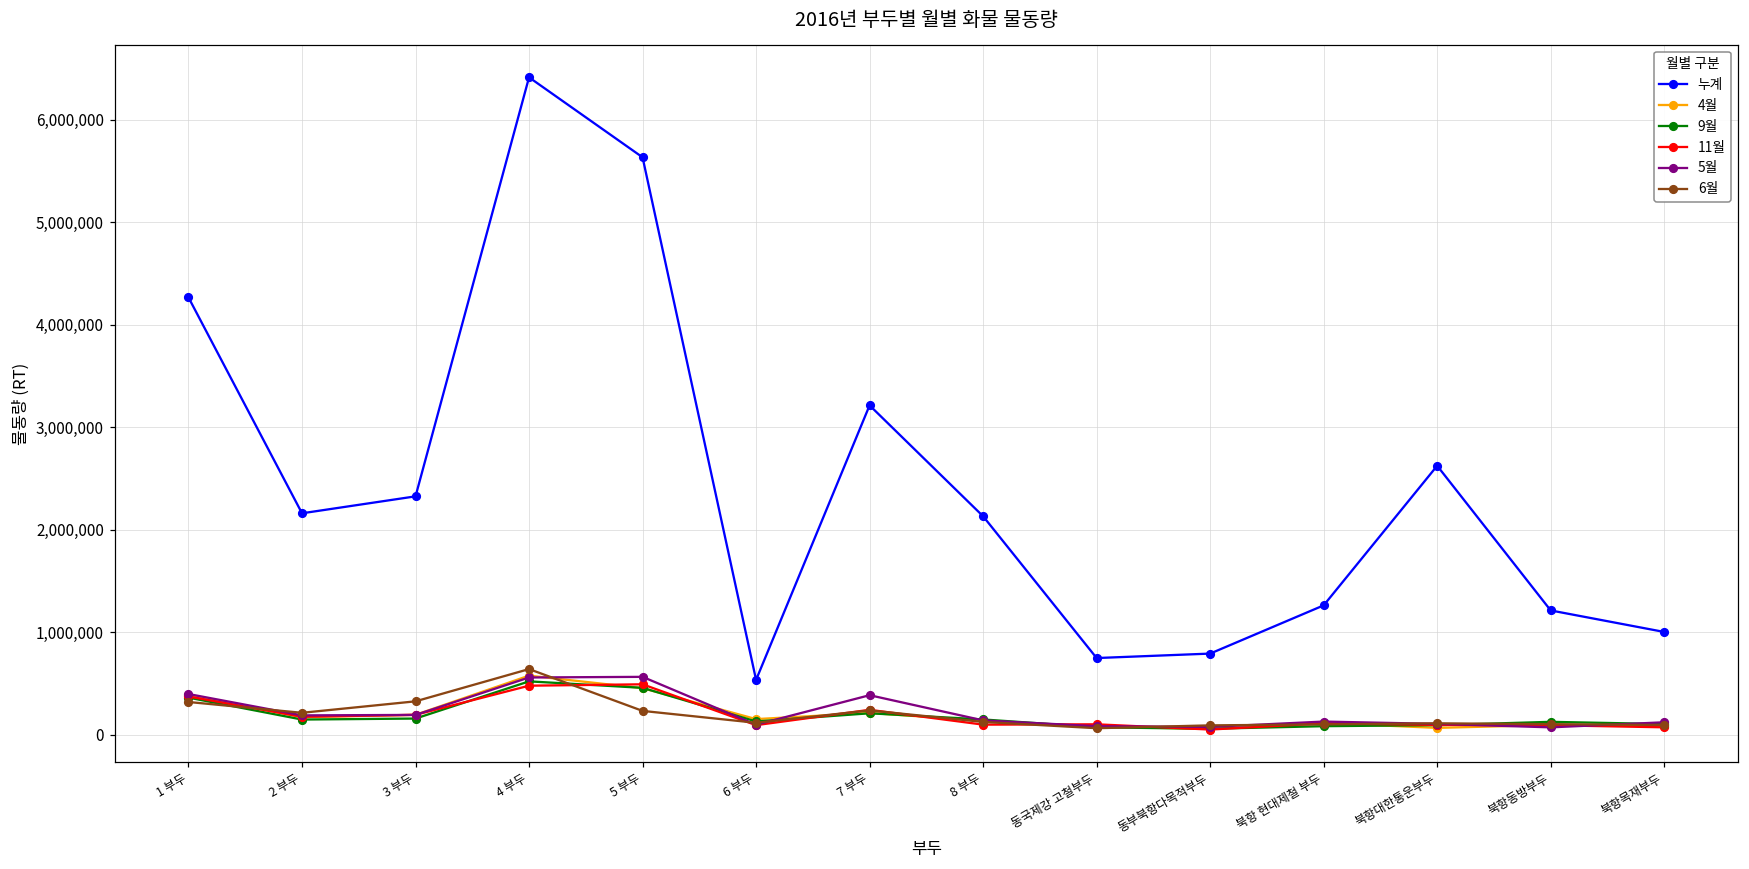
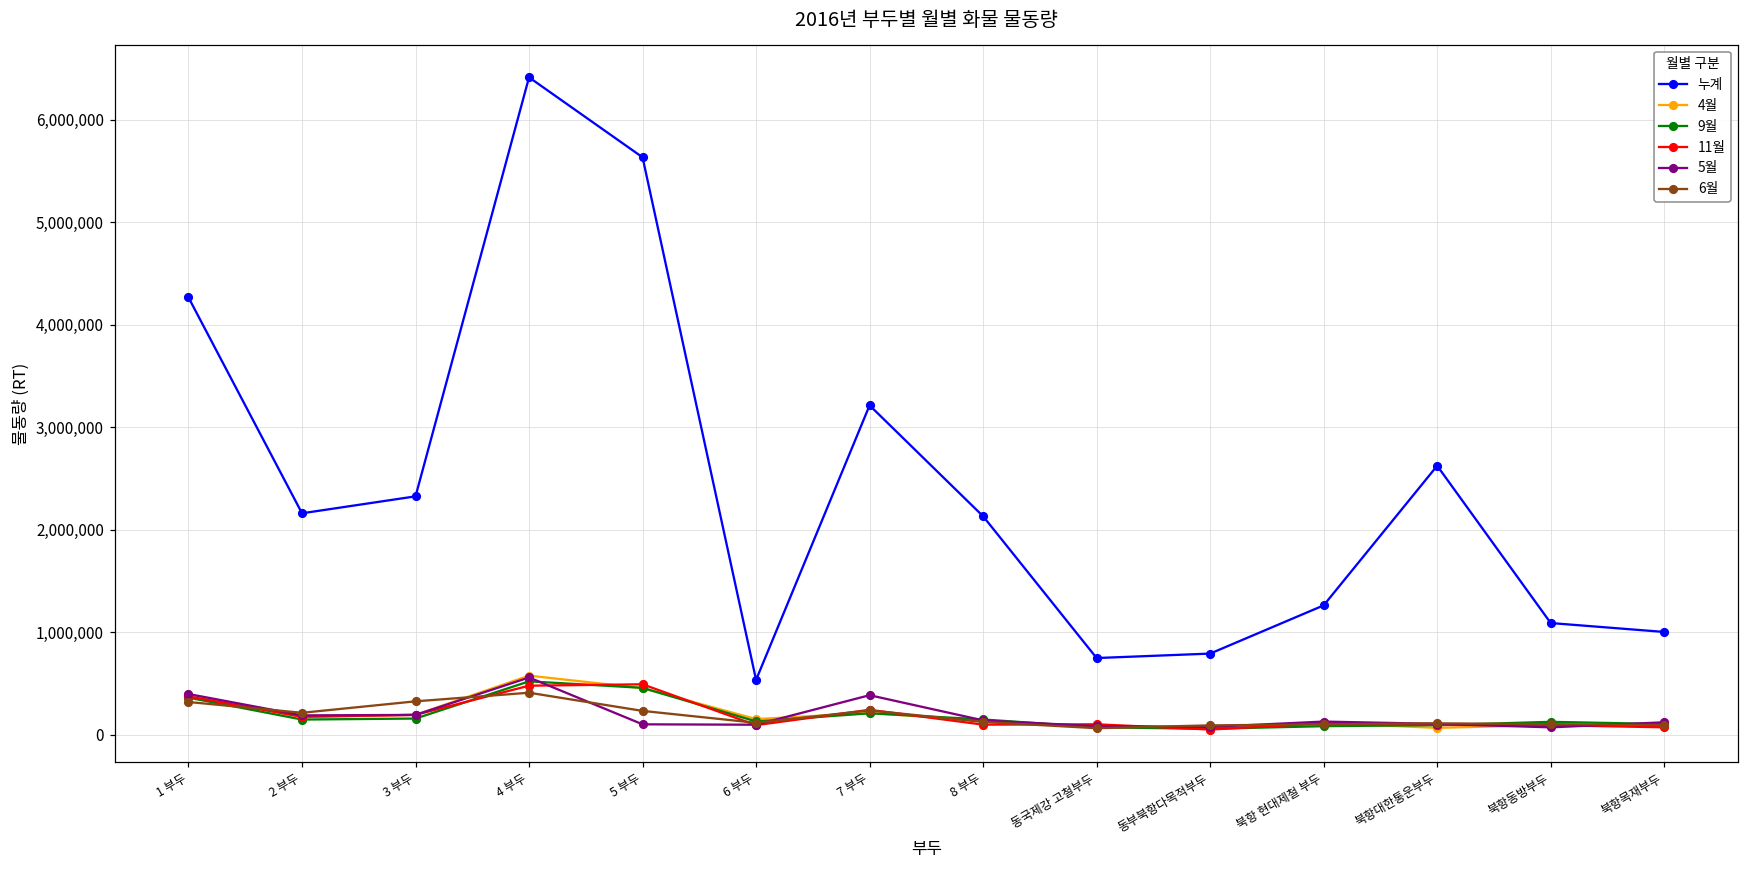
  {
    "누계": {
      "1 부두": "4,300,000",
      "2 부두": "2,200,000",
      "3 부두": "2,300,000",
      "4 부두": "6,400,000",
      "5 부두": "5,600,000",
      "6 부두": "500,000",
      "7 부두": "3,200,000",
      "8 부두": "2,100,000",
      "동국제강 고철부두": "700,000",
      "동부북항다목적부두": "800,000",
      "북항 현대제철 부두": "1,300,000",
      "북항대한통운부두": "2,600,000",
-     "북항동방부두": "1,200,000",
+     "북항동방부두": "1,100,000",
      "북항목재부두": "1,000,000"
    },
    "9월": {
      "3 부두": "200,000",
      "4 부두": "500,000"
    },
    "11월": {
      "4 부두": "500,000",
      "5 부두": "500,000"
    },
    "5월": {
-     "5 부두": "600,000",
+     "5 부두": "100,000",
      "7 부두": "400,000"
    },
    "6월": {
      "1 부두": "300,000",
      "3 부두": "300,000",
-     "4 부두": "600,000",
+     "4 부두": "400,000",
      "5 부두": "200,000"
    }
  }
